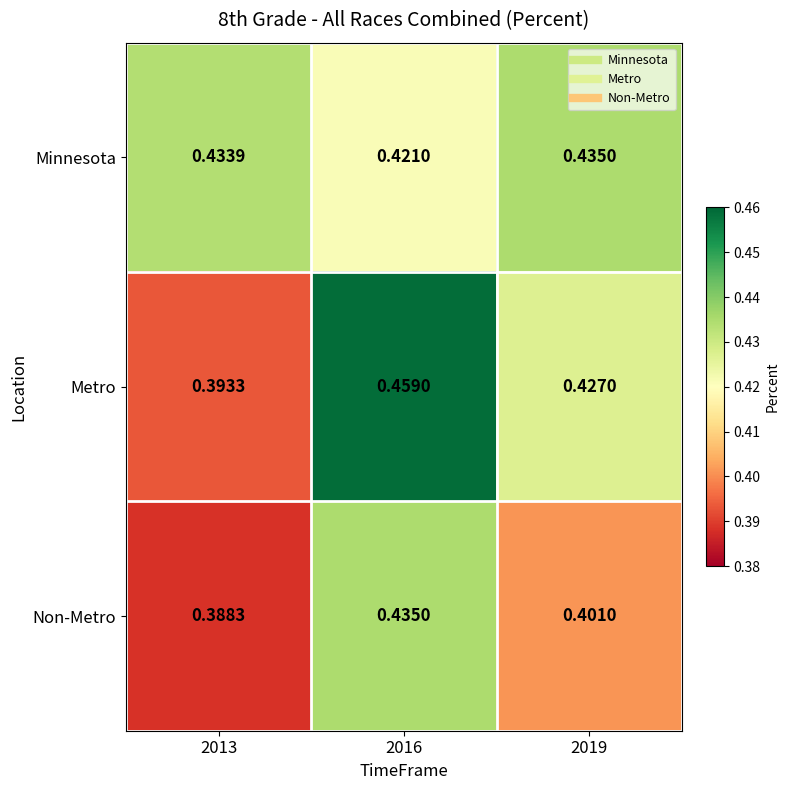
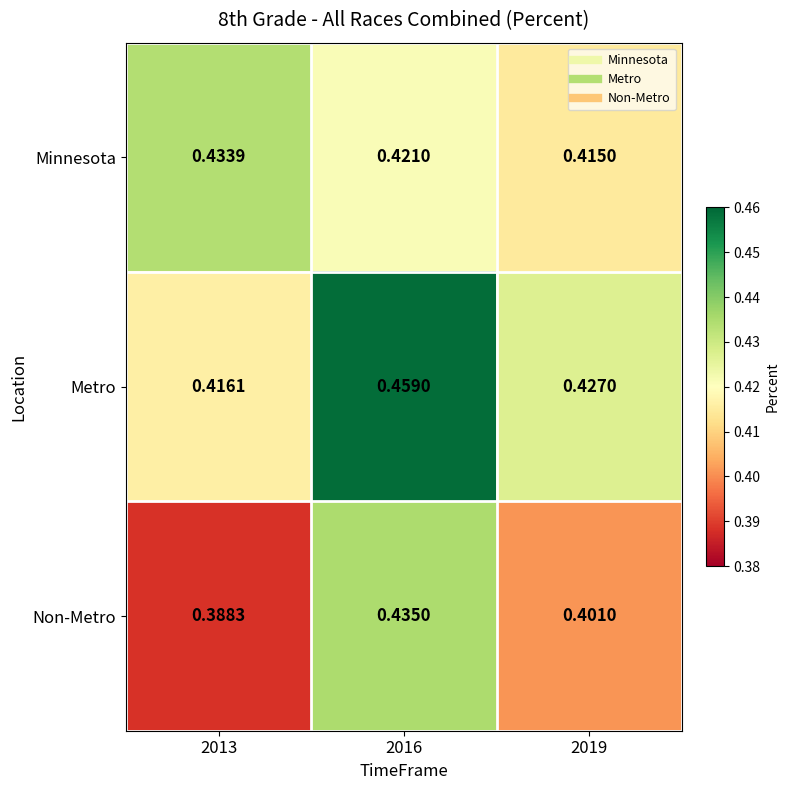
  {
    "Minnesota": {
      "2013": 0.4339,
      "2016": 0.4210,
-     "2019": 0.4350
+     "2019": 0.4150
    },
    "Metro": {
-     "2013": 0.3933,
+     "2013": 0.4161,
      "2016": 0.4590,
      "2019": 0.4270
    },
    "Non-Metro": {
      "2013": 0.3883,
      "2016": 0.4350,
      "2019": 0.4010
    }
  }
